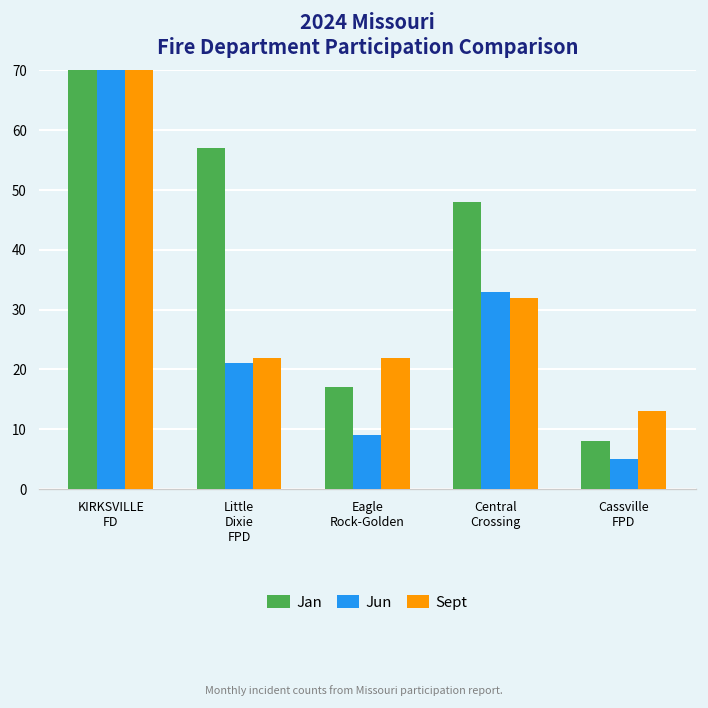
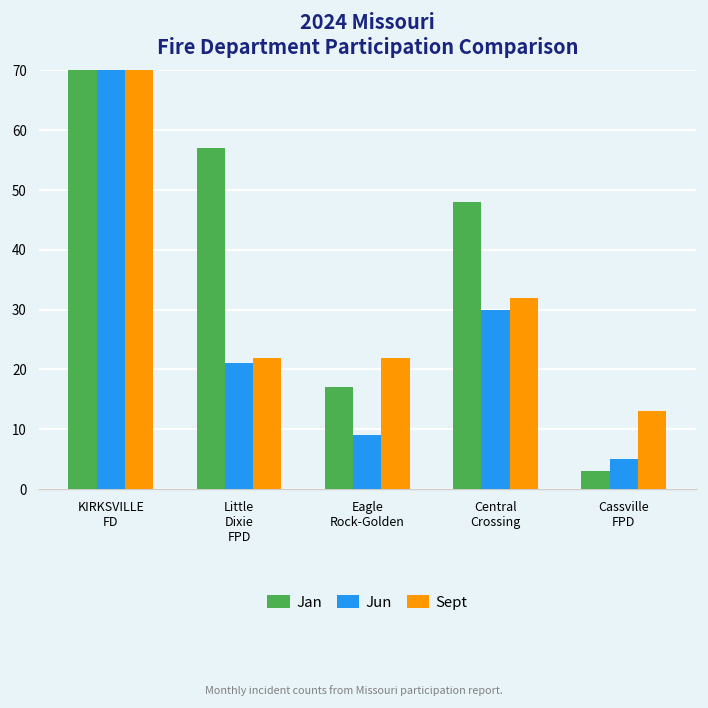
  {
    "Jan": {
      "Little Dixie FPD": 57,
      "Eagle Rock-Golden": 17,
      "Central Crossing": 48,
-     "Cassville FPD": 8
+     "Cassville FPD": 3
    },
    "Jun": {
      "Little Dixie FPD": 21,
      "Eagle Rock-Golden": 9,
-     "Central Crossing": 33,
+     "Central Crossing": 30,
      "Cassville FPD": 5
    },
    "Sept": {
      "Little Dixie FPD": 22,
      "Eagle Rock-Golden": 22,
      "Central Crossing": 32,
      "Cassville FPD": 13
    }
  }
